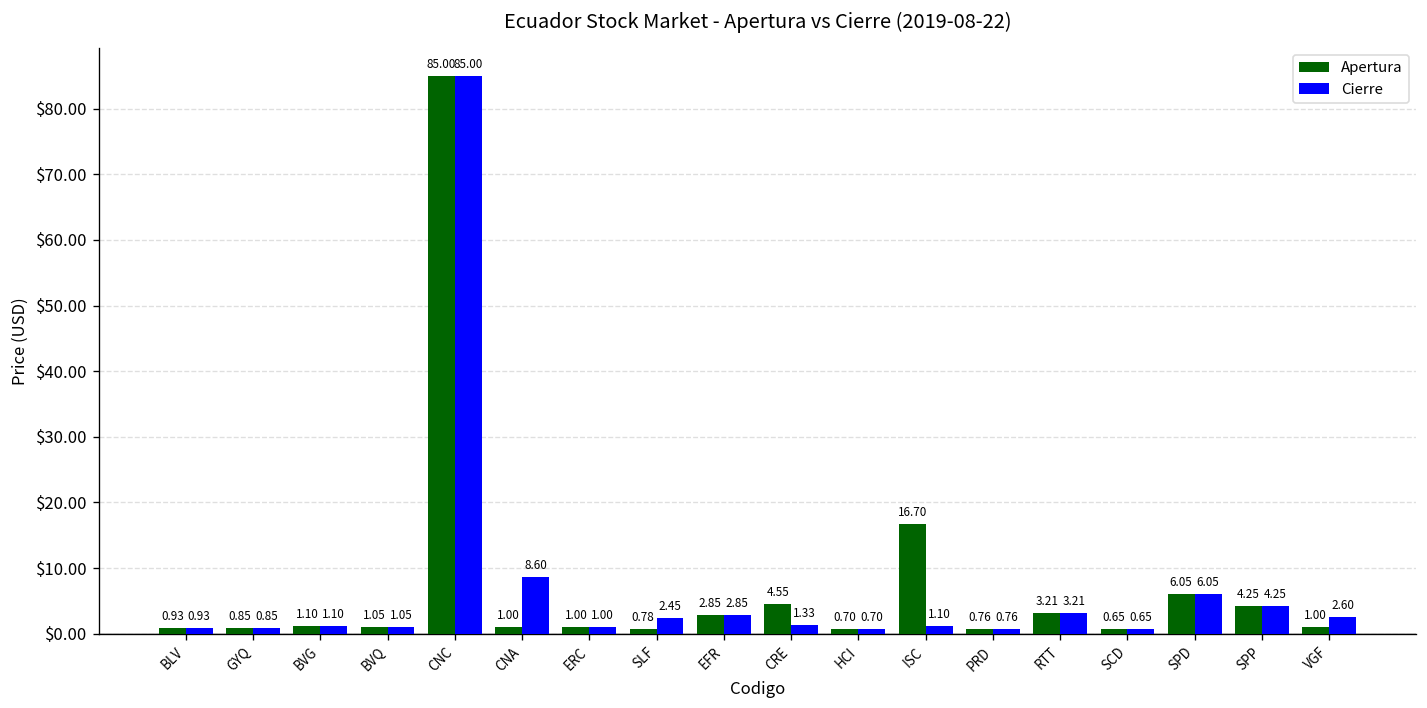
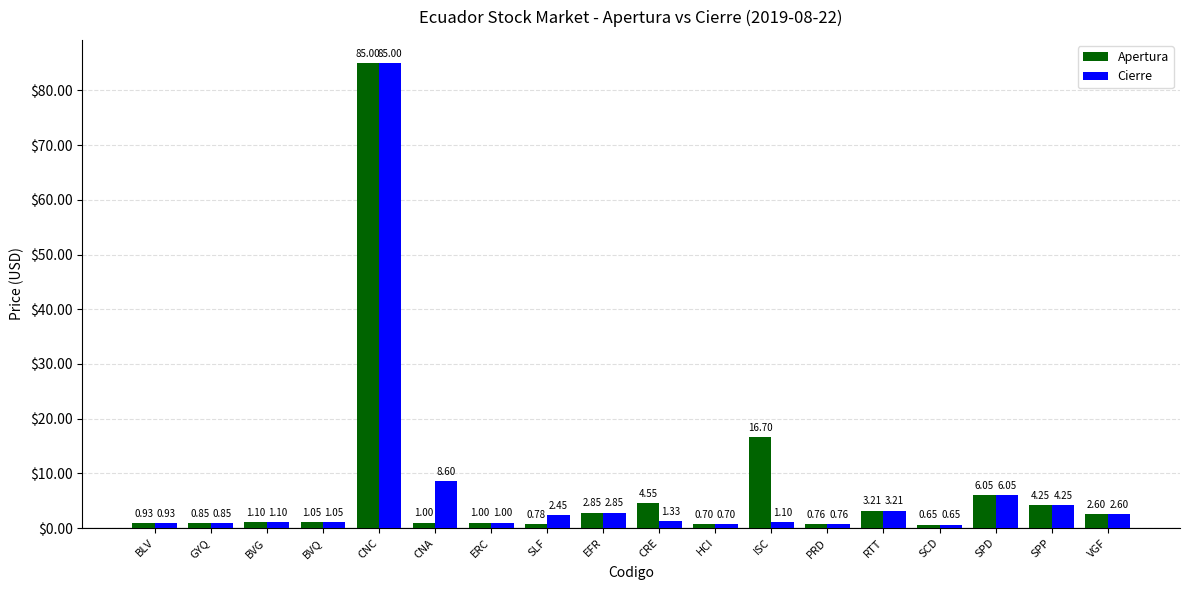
  {
    "Apertura": {
      "BLV": 0.93,
      "GYQ": 0.85,
      "BVG": 1.10,
      "BVQ": 1.05,
      "CNC": 85.00,
      "CNA": 1.00,
      "ERC": 1.00,
      "SLF": 0.78,
      "EFR": 2.85,
      "CRE": 4.55,
      "HCI": 0.70,
      "ISC": 16.70,
      "PRD": 0.76,
      "RTT": 3.21,
      "SCD": 0.65,
      "SPD": 6.05,
      "SPP": 4.25,
-     "VGF": 1.00
+     "VGF": 2.60
    },
    "Cierre": {
      "BLV": 0.93,
      "GYQ": 0.85,
      "BVG": 1.10,
      "BVQ": 1.05,
      "CNC": 85.00,
      "CNA": 8.60,
      "ERC": 1.00,
      "SLF": 2.45,
      "EFR": 2.85,
      "CRE": 1.33,
      "HCI": 0.70,
      "ISC": 1.10,
      "PRD": 0.76,
      "RTT": 3.21,
      "SCD": 0.65,
      "SPD": 6.05,
      "SPP": 4.25,
      "VGF": 2.60
    }
  }
